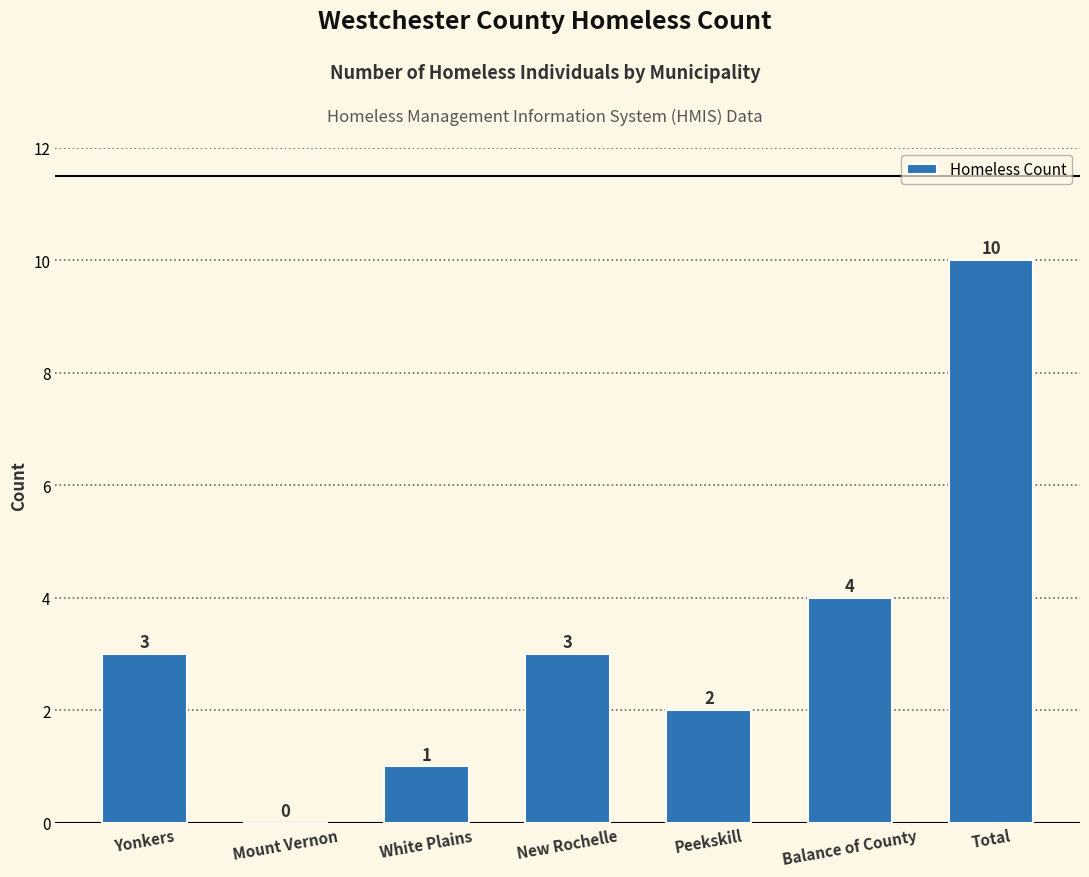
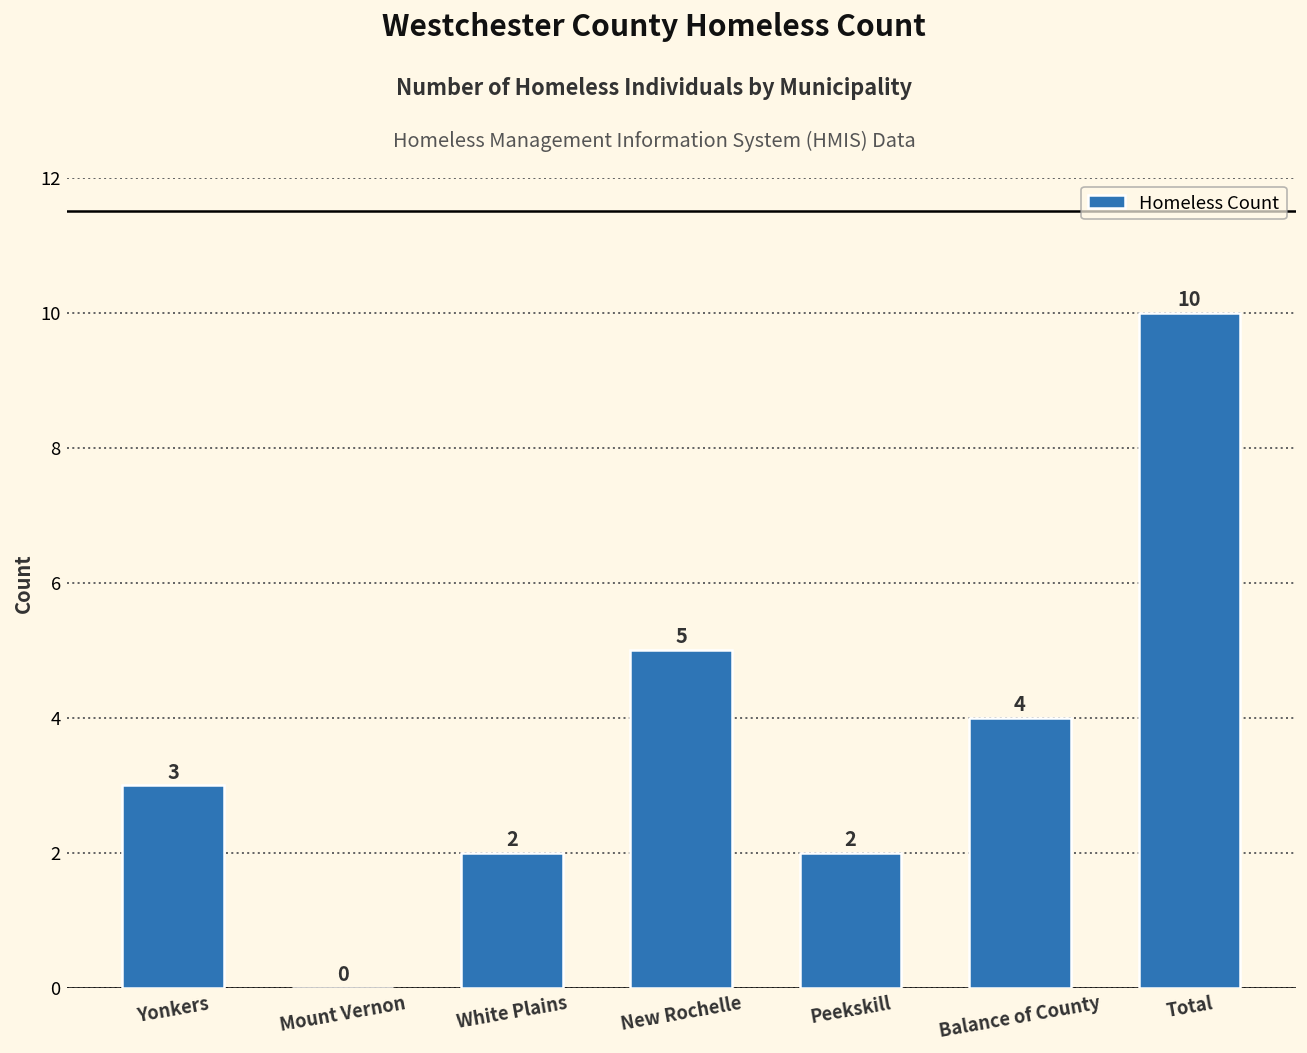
  {
    "Yonkers": 3,
    "Mount Vernon": 0,
-   "White Plains": 1,
-   "New Rochelle": 3,
+   "White Plains": 2,
+   "New Rochelle": 5,
    "Peekskill": 2,
    "Balance of County": 4,
    "Total": 10
  }
